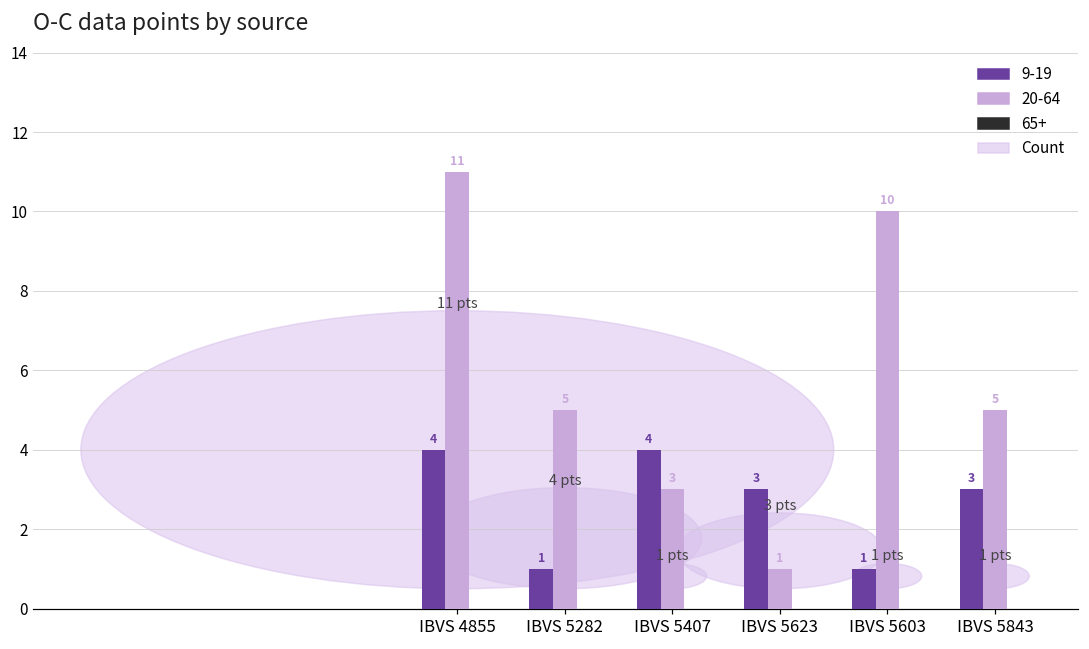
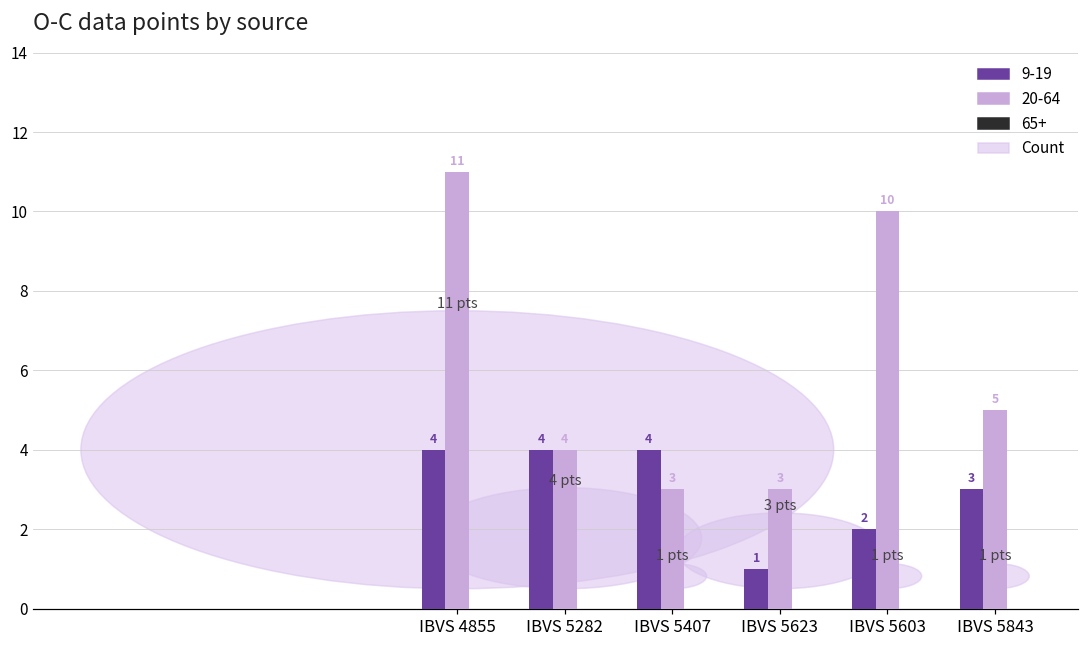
  {
    "9-19": {
      "IBVS 4855": 4,
-     "IBVS 5282": 1,
+     "IBVS 5282": 4,
      "IBVS 5407": 4,
-     "IBVS 5623": 3,
-     "IBVS 5603": 1,
+     "IBVS 5623": 1,
+     "IBVS 5603": 2,
      "IBVS 5843": 3
    },
    "20-64": {
      "IBVS 4855": 11,
-     "IBVS 5282": 5,
+     "IBVS 5282": 4,
      "IBVS 5407": 3,
-     "IBVS 5623": 1,
+     "IBVS 5623": 3,
      "IBVS 5603": 10,
      "IBVS 5843": 5
    }
  }
